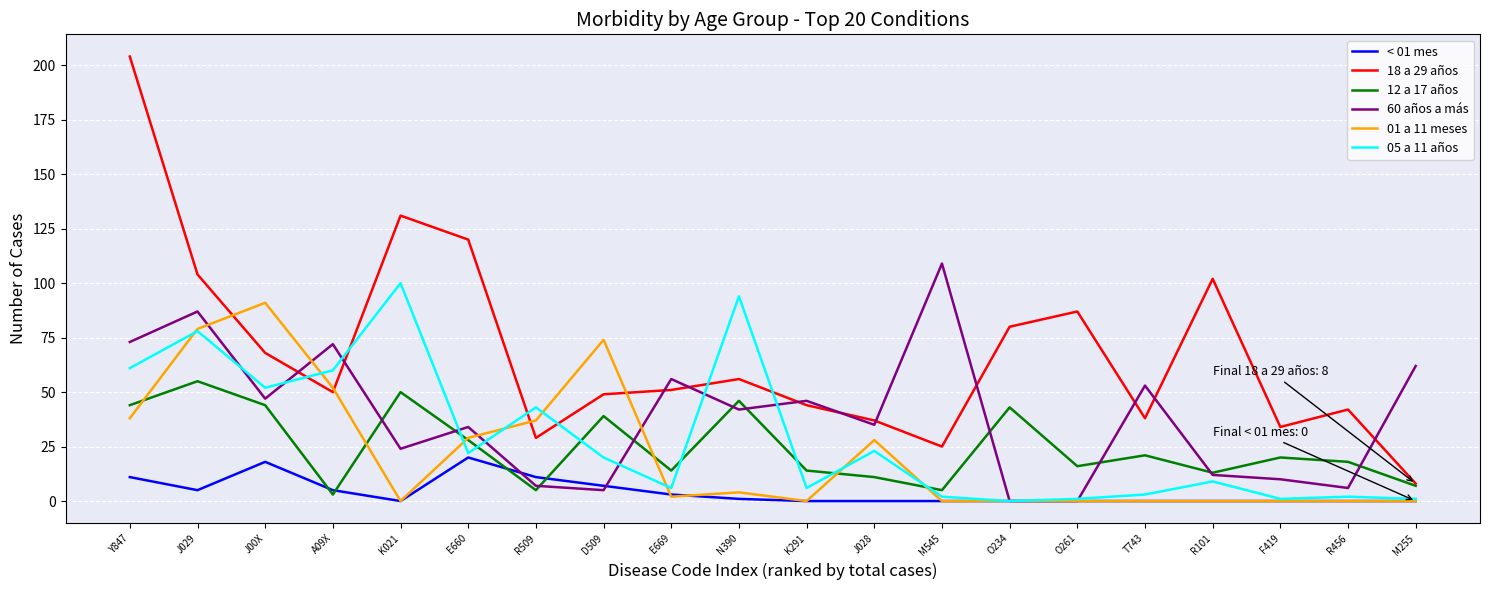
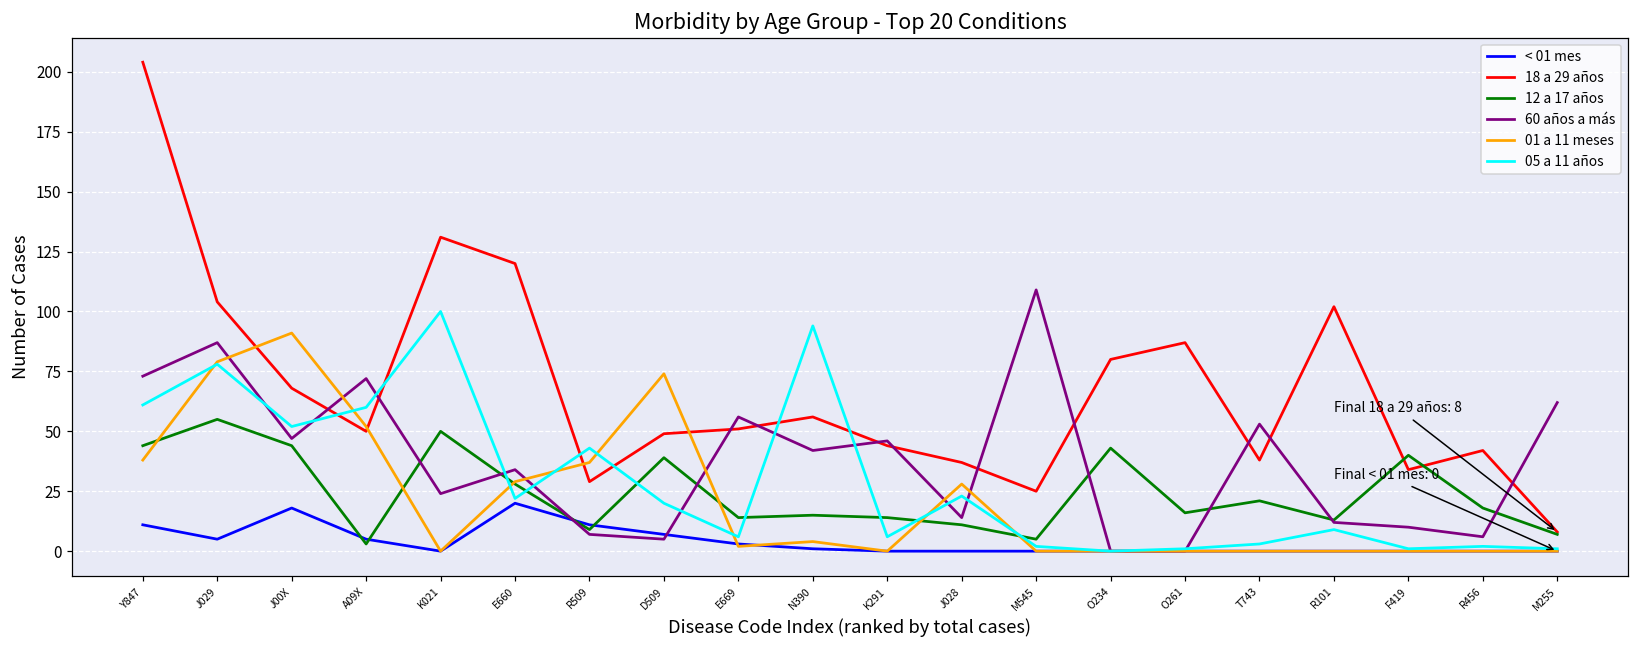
  {
    "< 01 mes": {
      "Y847": 11,
      "J029": 5,
      "J00X": 18,
      "A09X": 5,
      "E660": 20,
      "R509": 11,
      "D509": 7,
      "N390": 1,
      "J028": 0
    },
    "18 a 29 años": {
      "Y847": 204,
      "J029": 104,
      "J00X": 68,
      "A09X": 50,
      "K021": 131,
      "E660": 120,
      "R509": 29,
      "D509": 49,
      "E669": 51,
      "N390": 56,
      "K291": 44,
      "J028": 37,
      "M545": 25,
      "O234": 80,
      "O261": 87,
      "T743": 38,
      "R101": 102
    },
    "12 a 17 años": {
      "Y847": 44,
      "J029": 55,
      "J00X": 44,
      "A09X": 3,
      "K021": 50,
-     "R509": 5,
+     "R509": 9,
      "D509": 39,
      "E669": 14,
-     "N390": 46,
+     "N390": 15,
      "K291": 14,
      "J028": 11,
      "M545": 5,
      "O234": 43,
      "O261": 16,
      "T743": 21,
-     "F419": 20
+     "F419": 40
    },
    "60 años a más": {
      "Y847": 73,
      "J029": 87,
      "J00X": 47,
      "A09X": 72,
      "K021": 24,
      "E660": 34,
      "R509": 7,
      "D509": 5,
      "E669": 56,
      "N390": 42,
      "K291": 46,
-     "J028": 35,
+     "J028": 14,
      "M545": 109,
      "T743": 53,
      "M255": 62
    },
    "01 a 11 meses": {
      "Y847": 38,
      "J00X": 91,
      "A09X": 52,
      "R509": 37,
      "D509": 74,
      "N390": 4,
      "J028": 28
    },
    "05 a 11 años": {
      "Y847": 61,
      "J00X": 52,
      "A09X": 60,
      "K021": 100,
      "E660": 22,
      "R509": 43,
      "D509": 20,
      "E669": 6,
      "N390": 94,
      "K291": 6,
      "J028": 23,
      "M545": 2,
      "T743": 3
    }
  }
